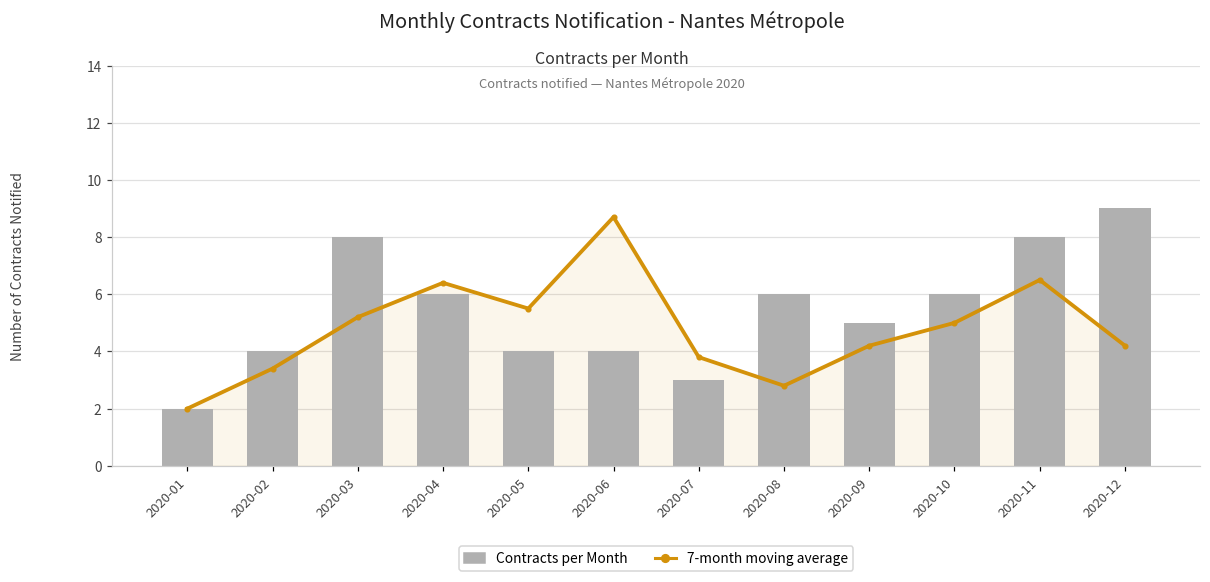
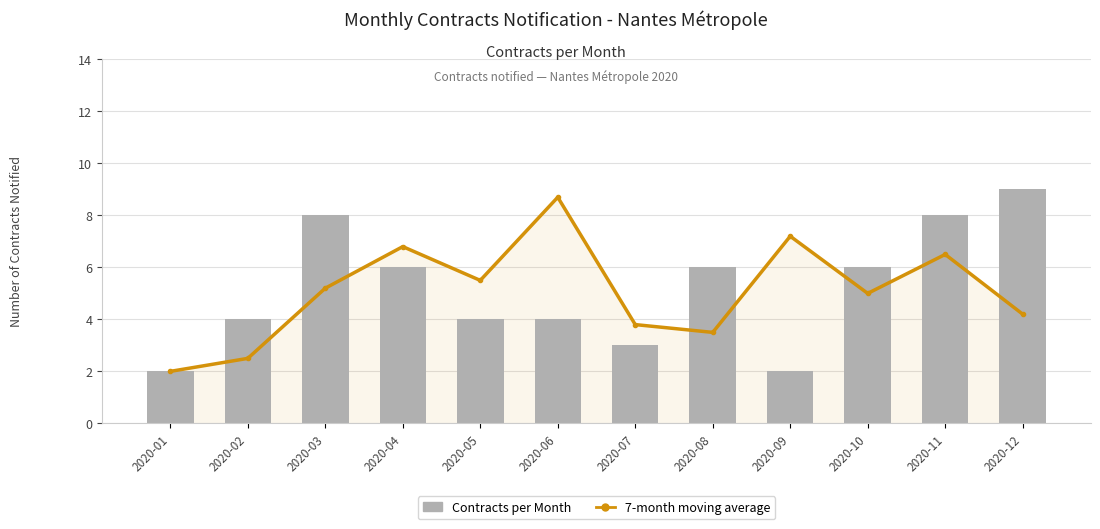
  {
    "Contracts per Month": {
      "2020-01": 2,
      "2020-02": 4,
      "2020-03": 8,
      "2020-04": 6,
      "2020-05": 4,
      "2020-06": 4,
      "2020-07": 3,
      "2020-08": 6,
-     "2020-09": 5,
+     "2020-09": 2,
      "2020-10": 6,
      "2020-11": 8,
      "2020-12": 9
    },
    "7-month moving average": {
      "2020-01": 2.0,
-     "2020-02": 3.4,
+     "2020-02": 2.5,
      "2020-03": 5.2,
-     "2020-04": 6.4,
+     "2020-04": 6.8,
      "2020-05": 5.5,
      "2020-06": 8.7,
      "2020-07": 3.8,
-     "2020-08": 2.8,
-     "2020-09": 4.2,
+     "2020-08": 3.5,
+     "2020-09": 7.2,
      "2020-10": 5.0,
      "2020-11": 6.5,
      "2020-12": 4.2
    }
  }
